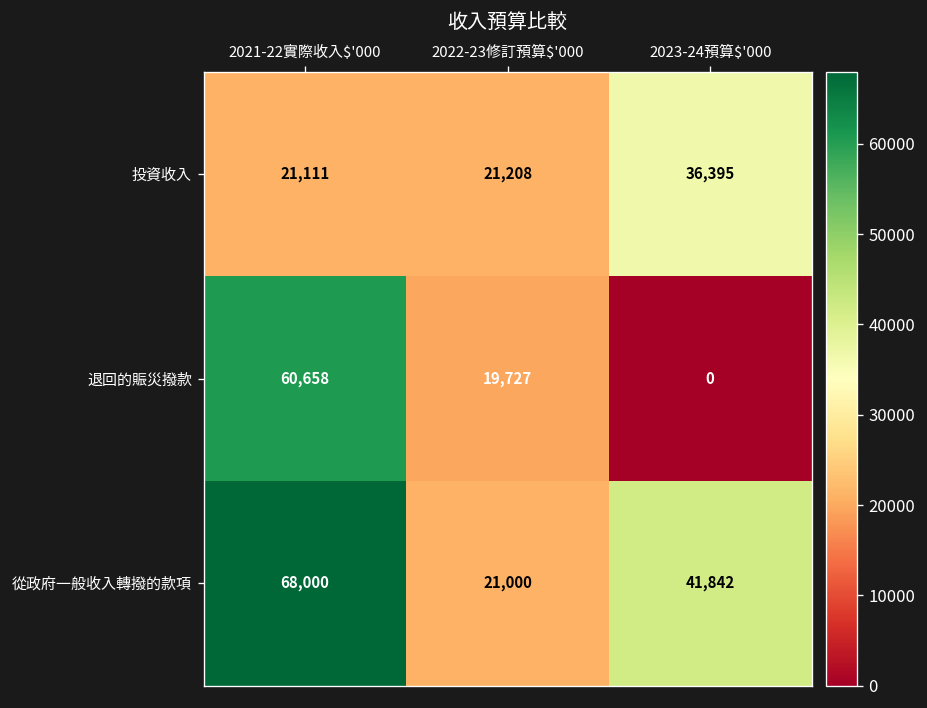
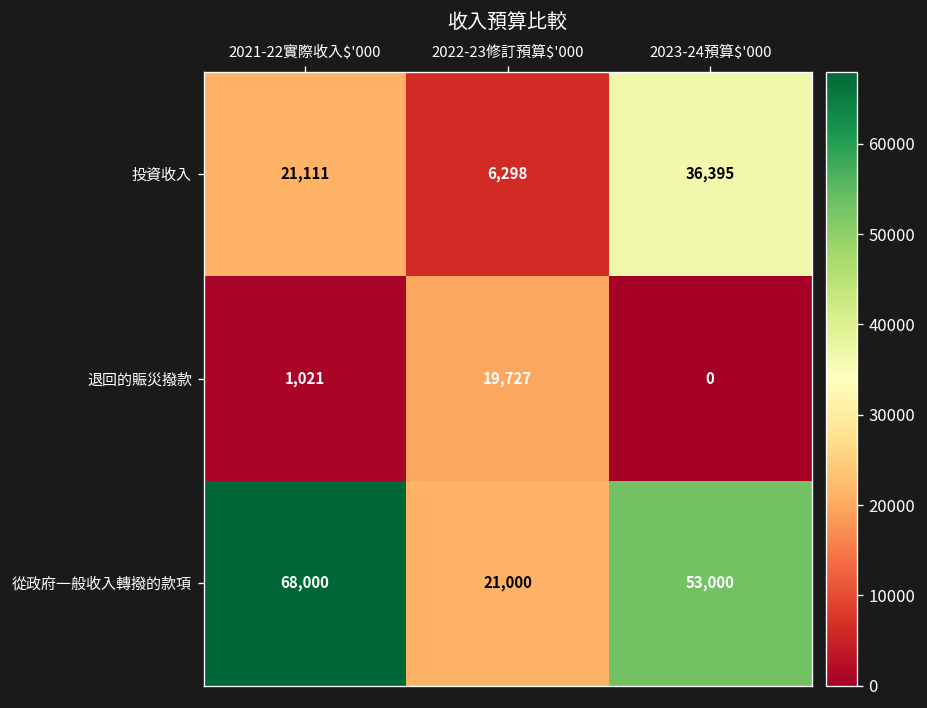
  {
    "投資收入": {
      "2021-22實際收入$'000": "21,111",
-     "2022-23修訂預算$'000": "21,208",
+     "2022-23修訂預算$'000": "6,298",
      "2023-24預算$'000": "36,395"
    },
    "退回的賑災撥款": {
-     "2021-22實際收入$'000": "60,658",
+     "2021-22實際收入$'000": "1,021",
      "2022-23修訂預算$'000": "19,727",
      "2023-24預算$'000": "0"
    },
    "從政府一般收入轉撥的款項": {
      "2021-22實際收入$'000": "68,000",
      "2022-23修訂預算$'000": "21,000",
-     "2023-24預算$'000": "41,842"
+     "2023-24預算$'000": "53,000"
    }
  }
